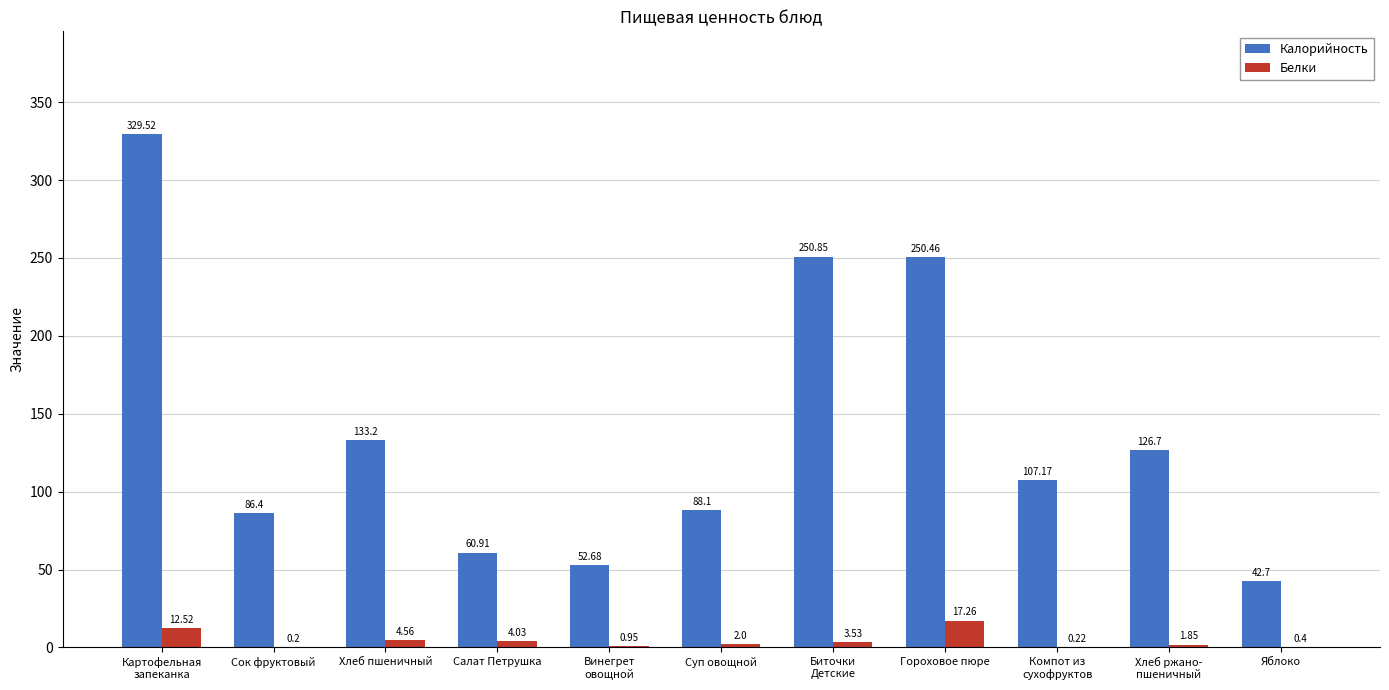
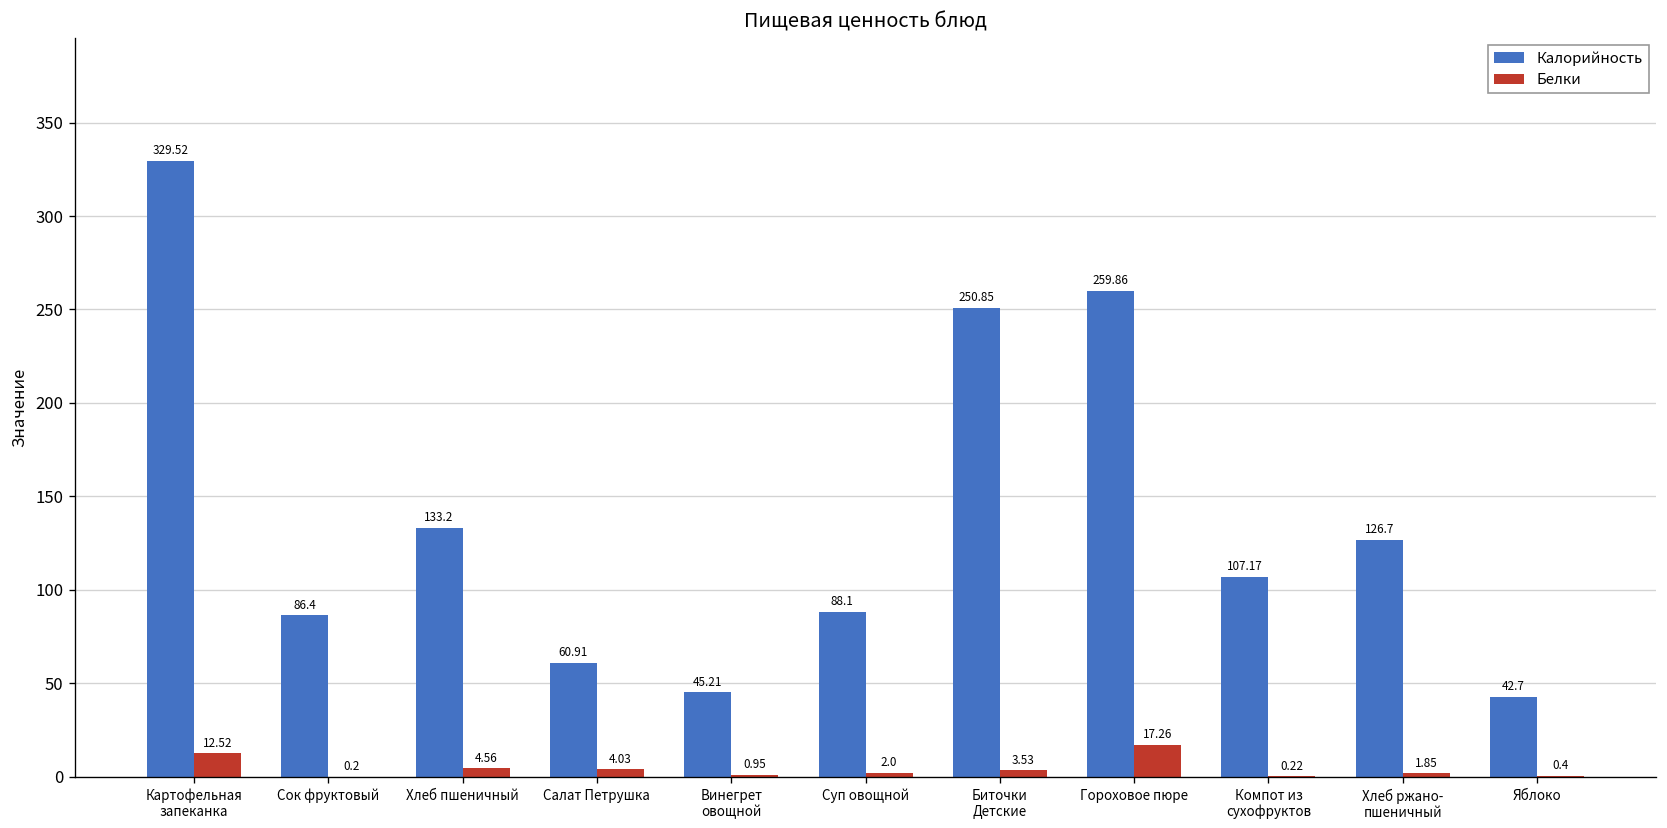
  {
    "Калорийность": {
      "Картофельная запеканка": 329.52,
      "Сок фруктовый": 86.4,
      "Хлеб пшеничный": 133.2,
      "Салат Петрушка": 60.91,
-     "Винегрет овощной": 52.68,
+     "Винегрет овощной": 45.21,
      "Суп овощной": 88.1,
      "Биточки Детские": 250.85,
-     "Гороховое пюре": 250.46,
+     "Гороховое пюре": 259.86,
      "Компот из сухофруктов": 107.17,
      "Хлеб ржано- пшеничный": 126.7,
      "Яблоко": 42.7
    },
    "Белки": {
      "Картофельная запеканка": 12.52,
      "Сок фруктовый": 0.2,
      "Хлеб пшеничный": 4.56,
      "Салат Петрушка": 4.03,
      "Винегрет овощной": 0.95,
      "Суп овощной": 2.0,
      "Биточки Детские": 3.53,
      "Гороховое пюре": 17.26,
      "Компот из сухофруктов": 0.22,
      "Хлеб ржано- пшеничный": 1.85,
      "Яблоко": 0.4
    }
  }
